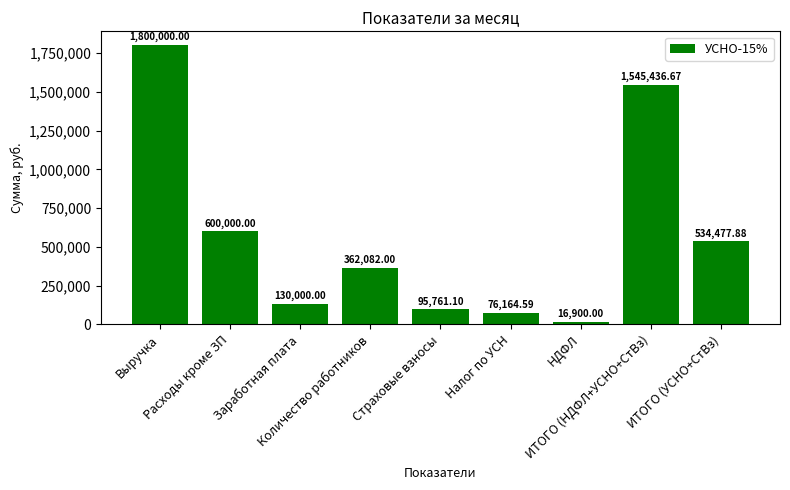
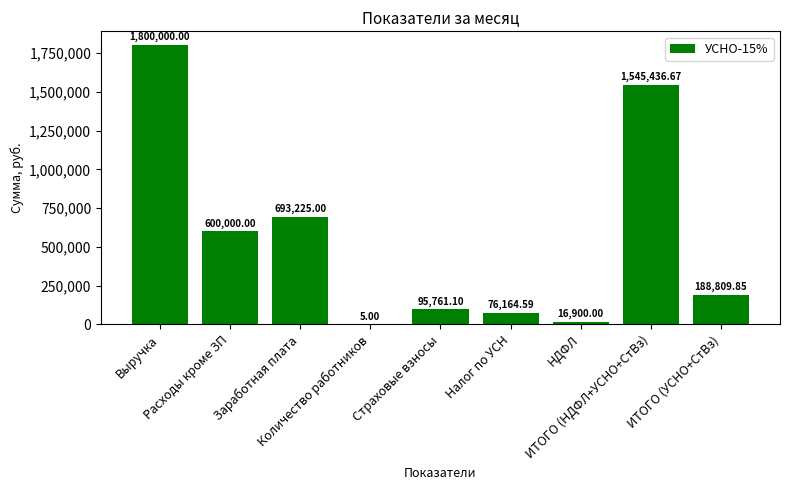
  {
    "Выручка": "1,800,000.00",
    "Расходы кроме ЗП": "600,000.00",
-   "Заработная плата": "130,000.00",
-   "Количество работников": "362,082.00",
+   "Заработная плата": "693,225.00",
+   "Количество работников": "5.00",
    "Страховые взносы": "95,761.10",
    "Налог по УСН": "76,164.59",
    "НДФЛ": "16,900.00",
    "ИТОГО (НДФЛ+УСНО+СтВз)": "1,545,436.67",
-   "ИТОГО (УСНО+СтВз)": "534,477.88"
+   "ИТОГО (УСНО+СтВз)": "188,809.85"
  }
